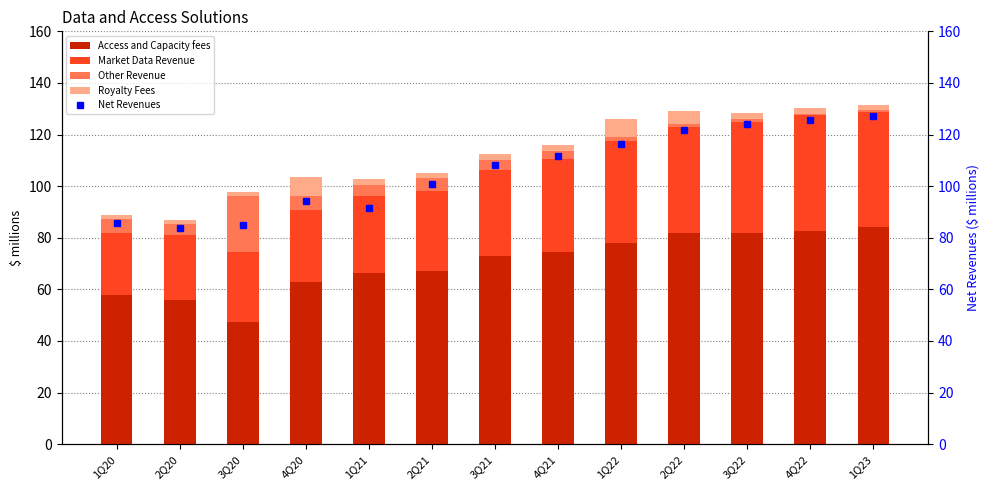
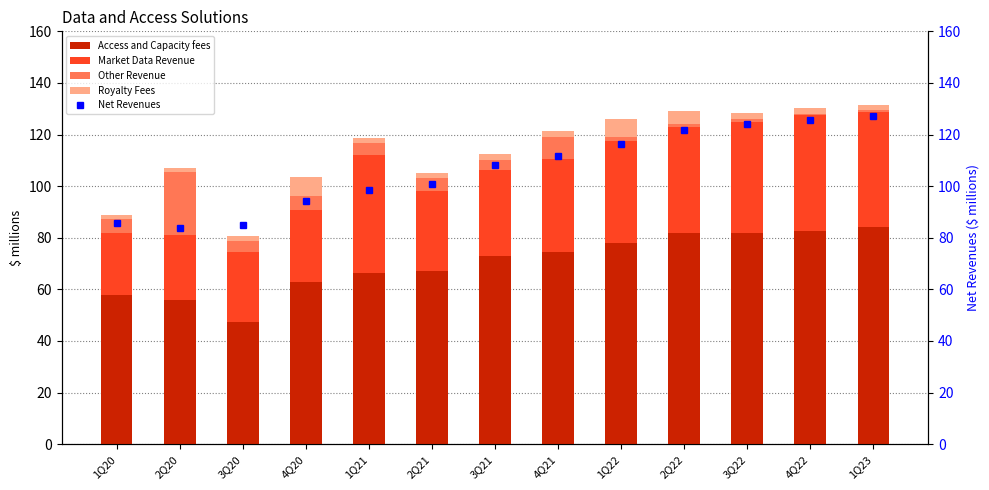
  {
    "Access and Capacity fees": {
      "1Q20": 58,
      "2Q20": 56,
      "3Q20": 47,
      "4Q20": 63,
      "1Q21": 66,
      "2Q21": 67,
      "3Q21": 73,
      "4Q21": 74,
      "1Q22": 78,
      "2Q22": 82,
      "3Q22": 82,
      "4Q22": 83,
      "1Q23": 84
    },
    "Market Data Revenue": {
      "1Q20": 24,
      "2Q20": 26,
      "3Q20": 27,
      "4Q20": 28,
-     "1Q21": 30,
+     "1Q21": 46,
      "2Q21": 31,
      "3Q21": 33,
      "4Q21": 36,
      "1Q22": 40,
      "2Q22": 41,
      "3Q22": 43,
      "4Q22": 45,
      "1Q23": 45
    },
    "Other Revenue": {
      "1Q20": 5,
-     "2Q20": 4,
-     "3Q20": 22,
+     "2Q20": 24,
+     "3Q20": 4,
      "4Q20": 5,
      "1Q21": 5,
      "2Q21": 5,
      "3Q21": 4,
-     "4Q21": 3,
+     "4Q21": 9,
      "1Q22": 1,
      "2Q22": 1,
      "3Q22": 1
    },
    "Royalty Fees": {
      "1Q20": 2,
      "2Q20": 2,
      "3Q20": 2,
      "4Q20": 8,
      "1Q21": 2,
      "2Q21": 2,
      "3Q21": 2,
      "4Q21": 2,
      "1Q22": 7,
      "2Q22": 5,
      "3Q22": 2,
      "4Q22": 2,
      "1Q23": 2
    },
    "Net Revenues": {
      "1Q20": 86,
      "2Q20": 84,
      "3Q20": 85,
      "4Q20": 94,
-     "1Q21": 91,
+     "1Q21": 99,
      "2Q21": 101,
      "3Q21": 108,
      "4Q21": 112,
      "1Q22": 117,
      "2Q22": 122,
      "3Q22": 124,
      "4Q22": 126,
      "1Q23": 127
    }
  }
